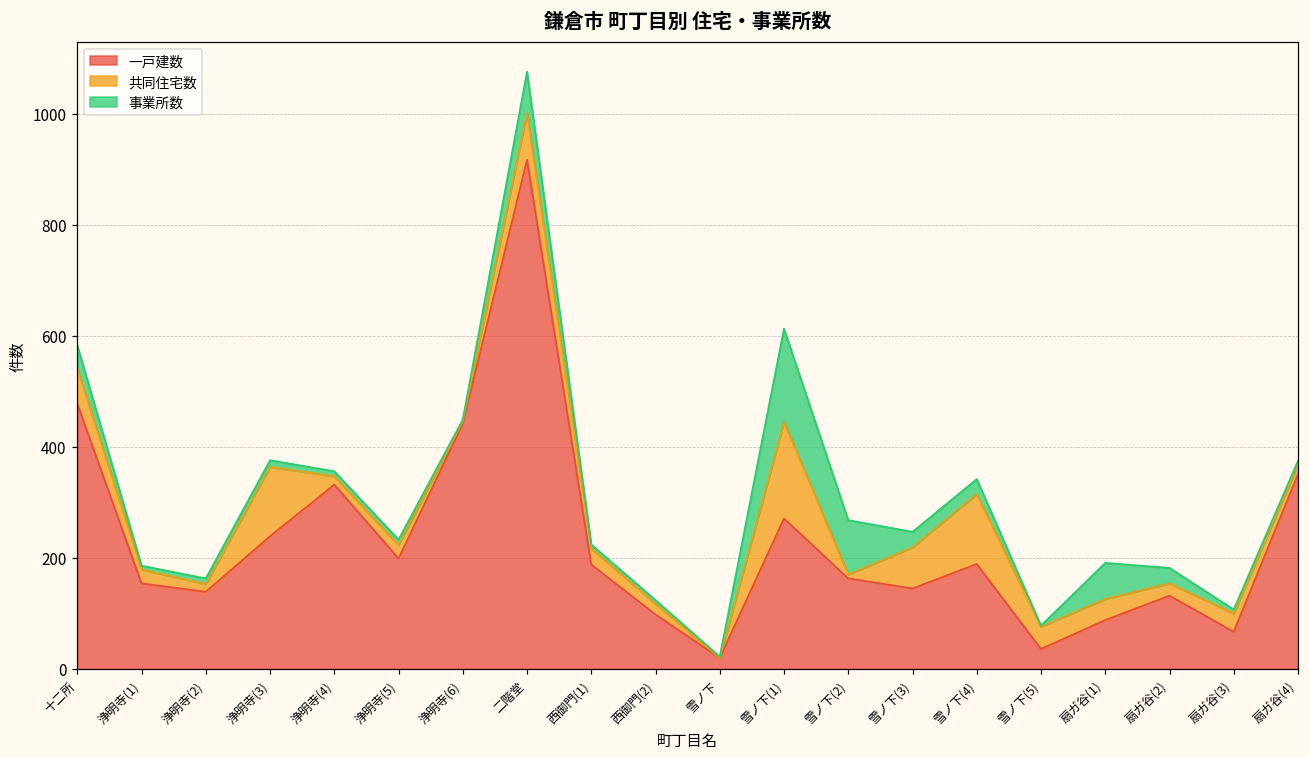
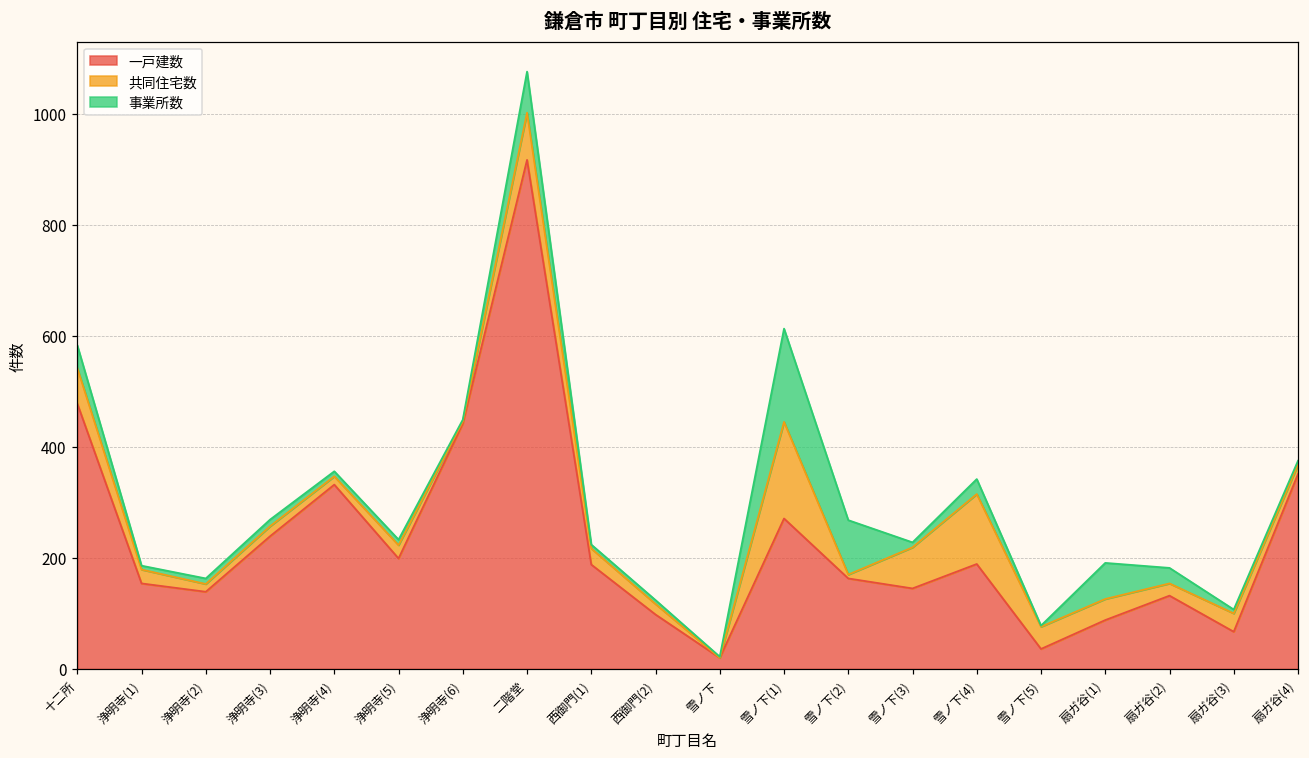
  {
    "一戸建数": {
      "十二所": 480,
      "浄明寺(1)": 150,
      "浄明寺(2)": 140,
      "浄明寺(3)": 240,
      "浄明寺(4)": 330,
      "浄明寺(5)": 200,
      "二階堂": 920,
      "西御門(1)": 190,
      "西御門(2)": 100,
      "雪ノ下(1)": 270,
      "雪ノ下(2)": 160,
      "雪ノ下(3)": 150,
      "雪ノ下(4)": 190,
      "雪ノ下(5)": 40,
      "扇ガ谷(1)": 90,
      "扇ガ谷(2)": 130,
      "扇ガ谷(3)": 70,
      "扇ガ谷(4)": 350
    },
    "共同住宅数": {
      "十二所": 60,
      "浄明寺(1)": 30,
      "浄明寺(2)": 10,
-     "浄明寺(3)": 130,
+     "浄明寺(3)": 20,
      "浄明寺(4)": 20,
      "浄明寺(5)": 20,
      "二階堂": 90,
      "西御門(1)": 30,
      "西御門(2)": 20,
      "雪ノ下(1)": 170,
      "雪ノ下(2)": 10,
      "雪ノ下(3)": 70,
      "雪ノ下(4)": 130,
      "扇ガ谷(1)": 40,
      "扇ガ谷(2)": 20,
      "扇ガ谷(3)": 30,
      "扇ガ谷(4)": 20
    },
    "事業所数": {
      "十二所": 40,
      "浄明寺(1)": 10,
      "浄明寺(2)": 10,
      "浄明寺(3)": 10,
      "浄明寺(4)": 10,
      "浄明寺(5)": 10,
      "二階堂": 70,
      "西御門(1)": 10,
      "西御門(2)": 10,
      "雪ノ下(1)": 170,
      "雪ノ下(2)": 100,
-     "雪ノ下(3)": 30,
+     "雪ノ下(3)": 10,
      "雪ノ下(4)": 30,
      "扇ガ谷(1)": 70,
      "扇ガ谷(2)": 30,
      "扇ガ谷(3)": 10,
      "扇ガ谷(4)": 10
    }
  }
